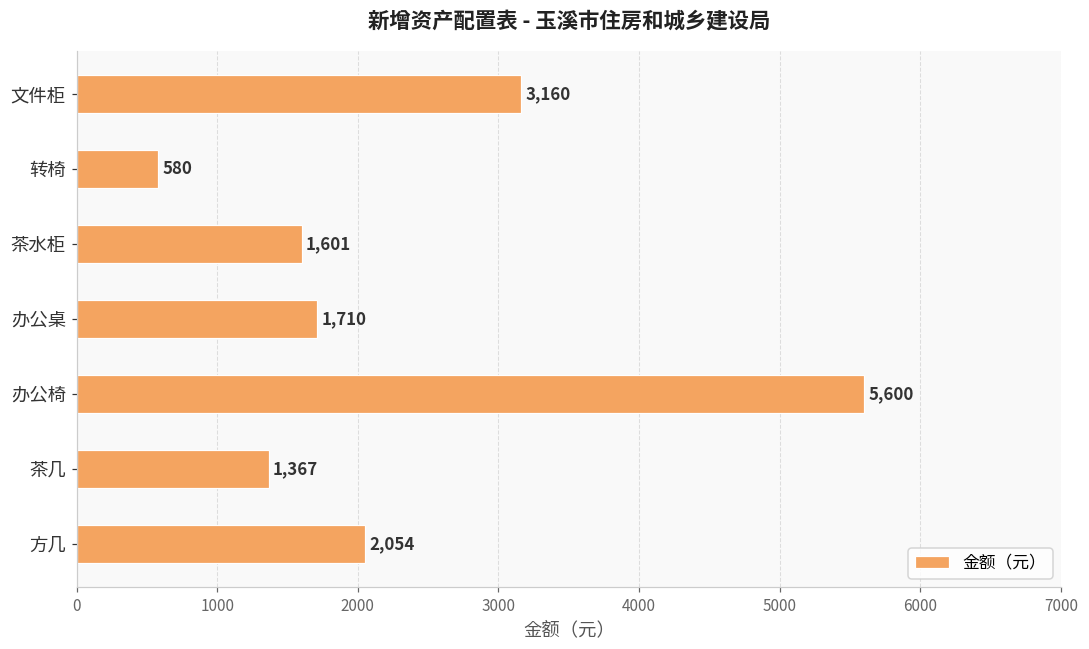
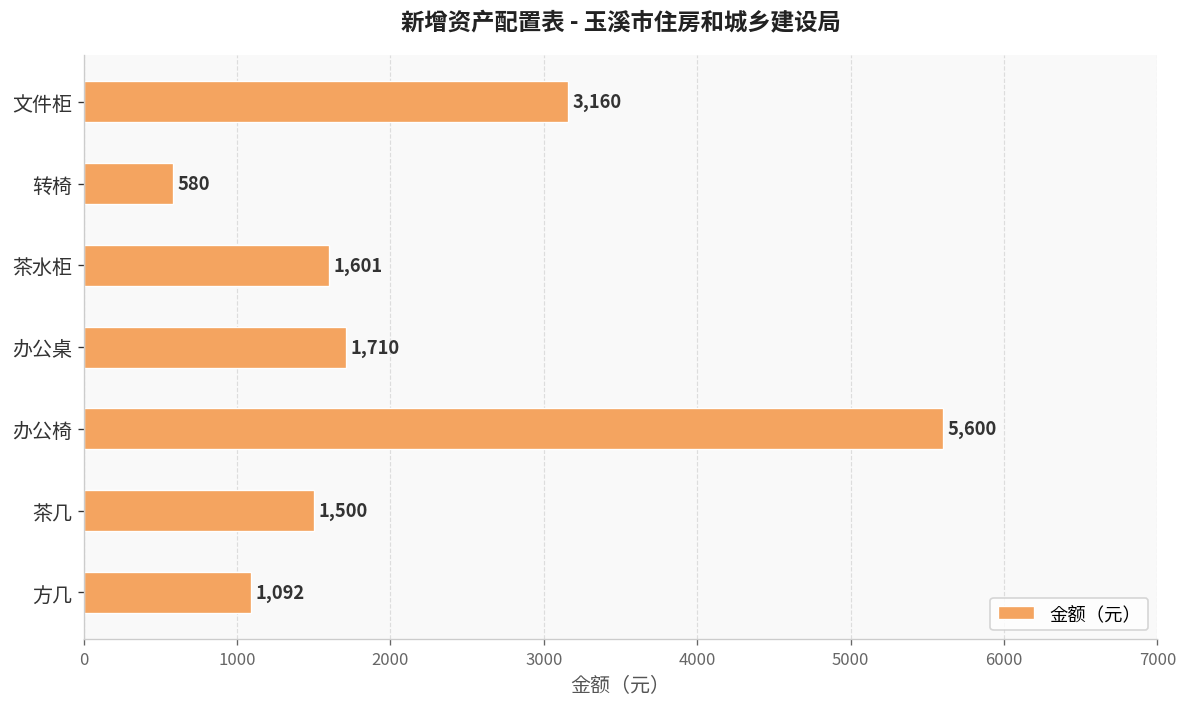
  {
    "文件柜": "3,160",
    "转椅": "580",
    "茶水柜": "1,601",
    "办公桌": "1,710",
    "办公椅": "5,600",
-   "茶几": "1,367",
-   "方几": "2,054"
+   "茶几": "1,500",
+   "方几": "1,092"
  }
